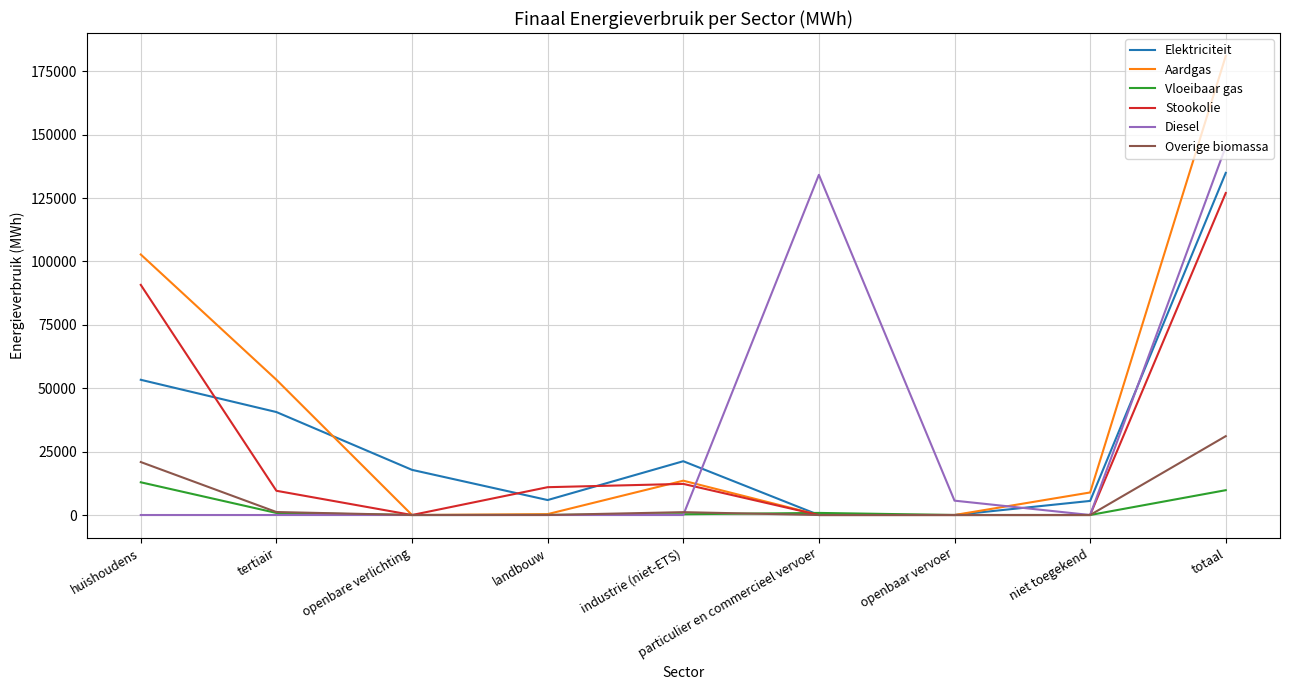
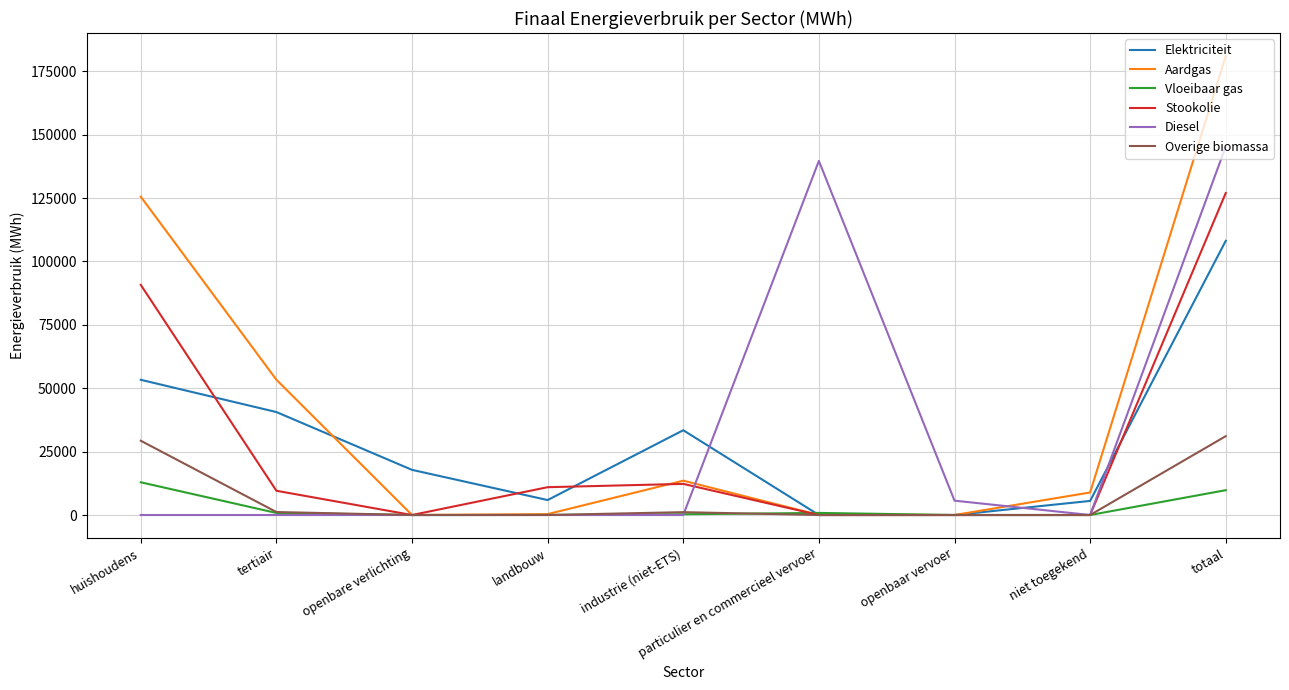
  {
    "Elektriciteit": {
      "huishoudens": 53000,
      "tertiair": 41000,
      "openbare verlichting": 18000,
      "landbouw": 6000,
-     "industrie (niet-ETS)": 21000,
+     "industrie (niet-ETS)": 33000,
      "niet toegekend": 6000,
-     "totaal": 135000
+     "totaal": 108000
    },
    "Aardgas": {
-     "huishoudens": 103000,
+     "huishoudens": 126000,
      "tertiair": 53000,
      "industrie (niet-ETS)": 14000,
      "niet toegekend": 9000
    },
    "Vloeibaar gas": {
      "huishoudens": 13000,
      "totaal": 10000
    },
    "Stookolie": {
      "huishoudens": 91000,
      "tertiair": 10000,
      "landbouw": 11000,
      "industrie (niet-ETS)": 12000,
      "totaal": 127000
    },
    "Diesel": {
      "huishoudens": 0,
-     "particulier en commercieel vervoer": 134000,
+     "particulier en commercieel vervoer": 140000,
      "openbaar vervoer": 6000
    },
    "Overige biomassa": {
-     "huishoudens": 21000,
+     "huishoudens": 29000,
      "totaal": 31000
    }
  }
